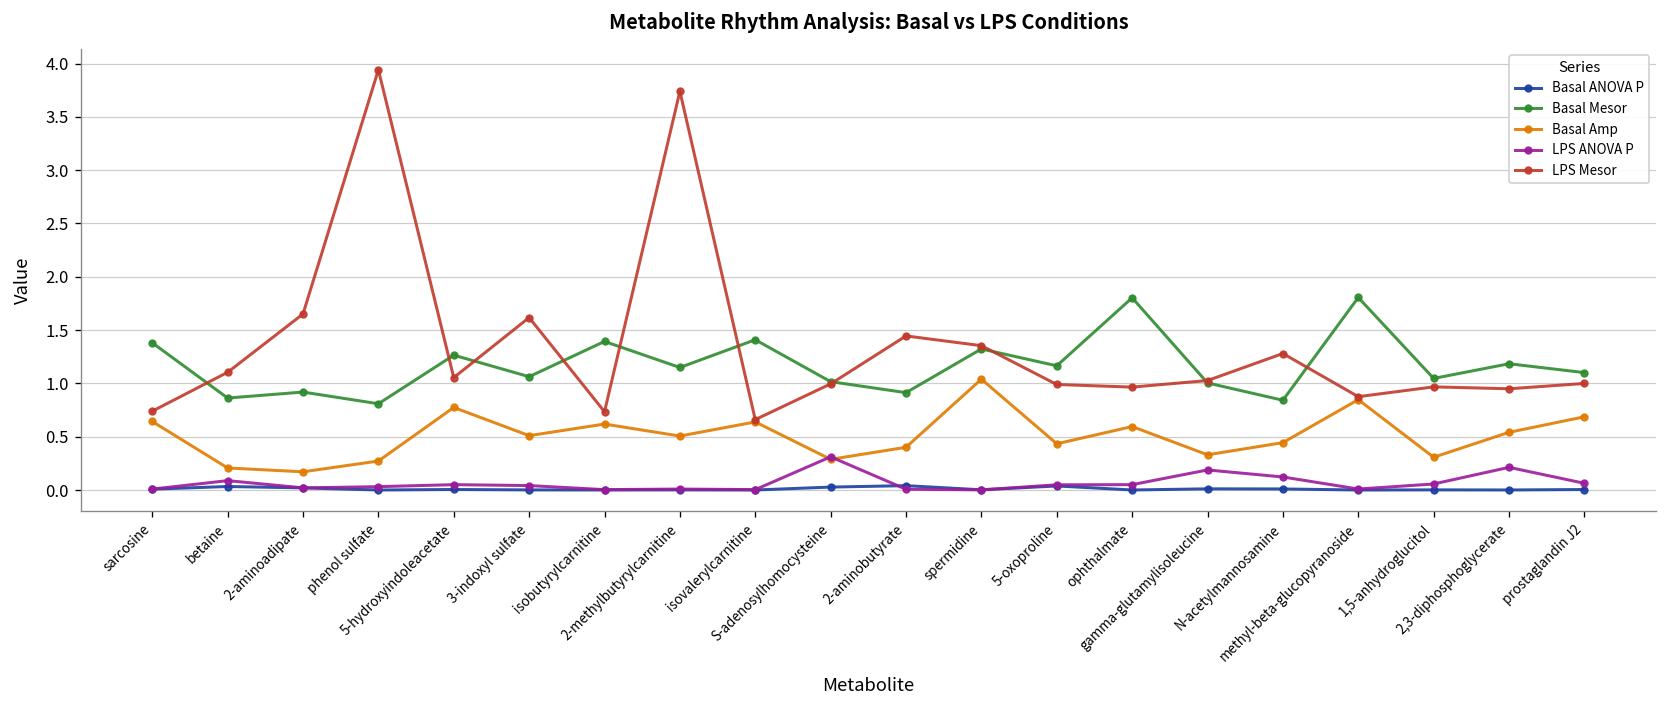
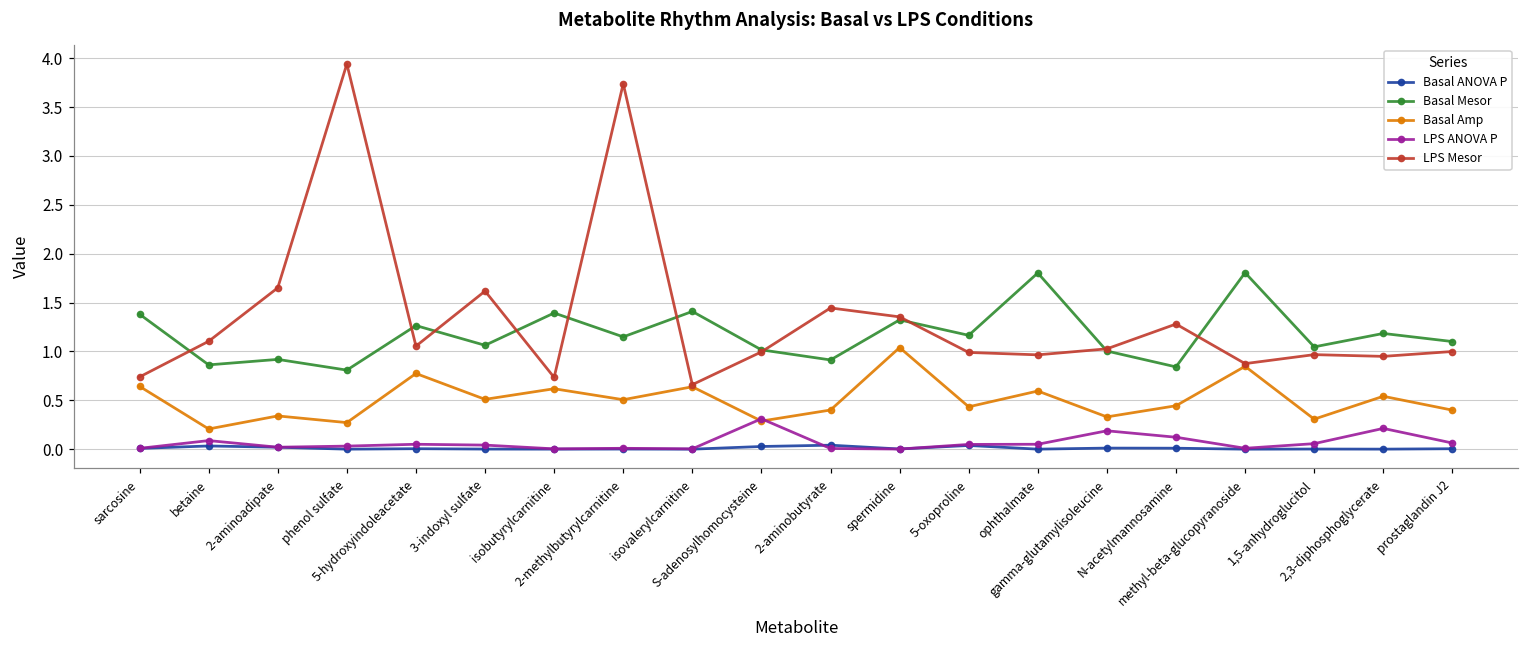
  {
    "Basal ANOVA P": {
      "betaine": 0.0,
      "phenol sulfate": 0.0,
      "5-hydroxyindoleacetate": 0.0,
      "3-indoxyl sulfate": 0.0,
      "S-adenosylhomocysteine": 0.0,
      "2-aminobutyrate": 0.0,
      "ophthalmate": 0.0,
      "gamma-glutamylisoleucine": 0.0,
      "N-acetylmannosamine": 0.0,
      "1,5-anhydroglucitol": 0.0,
      "2,3-diphosphoglycerate": 0.0,
      "prostaglandin J2": 0.0
    },
    "Basal Mesor": {
      "sarcosine": 1.4,
      "betaine": 0.9,
      "2-aminoadipate": 0.9,
      "phenol sulfate": 0.8,
      "5-hydroxyindoleacetate": 1.3,
      "3-indoxyl sulfate": 1.1,
      "isobutyrylcarnitine": 1.4,
      "2-methylbutyrylcarnitine": 1.1,
      "isovalerylcarnitine": 1.4,
      "2-aminobutyrate": 0.9,
      "spermidine": 1.3,
      "5-oxoproline": 1.2,
      "ophthalmate": 1.8,
      "N-acetylmannosamine": 0.8,
      "methyl-beta-glucopyranoside": 1.8,
      "1,5-anhydroglucitol": 1.0,
      "2,3-diphosphoglycerate": 1.2,
      "prostaglandin J2": 1.1
    },
    "Basal Amp": {
      "sarcosine": 0.6,
      "betaine": 0.2,
-     "2-aminoadipate": 0.2,
+     "2-aminoadipate": 0.3,
      "phenol sulfate": 0.3,
      "5-hydroxyindoleacetate": 0.8,
      "3-indoxyl sulfate": 0.5,
      "isobutyrylcarnitine": 0.6,
      "2-methylbutyrylcarnitine": 0.5,
      "2-aminobutyrate": 0.4,
      "spermidine": 1.0,
      "5-oxoproline": 0.4,
      "ophthalmate": 0.6,
      "gamma-glutamylisoleucine": 0.3,
      "N-acetylmannosamine": 0.4,
      "1,5-anhydroglucitol": 0.3,
      "2,3-diphosphoglycerate": 0.5,
-     "prostaglandin J2": 0.7
+     "prostaglandin J2": 0.4
    },
    "LPS ANOVA P": {
      "betaine": 0.1,
      "phenol sulfate": 0.0,
      "5-hydroxyindoleacetate": 0.1,
      "3-indoxyl sulfate": 0.0,
      "2-aminobutyrate": 0.0,
      "ophthalmate": 0.1,
      "gamma-glutamylisoleucine": 0.2,
      "N-acetylmannosamine": 0.1,
      "1,5-anhydroglucitol": 0.1,
      "2,3-diphosphoglycerate": 0.2,
      "prostaglandin J2": 0.1
    },
    "LPS Mesor": {
      "sarcosine": 0.7,
      "betaine": 1.1,
      "2-aminoadipate": 1.7,
      "phenol sulfate": 3.9,
      "5-hydroxyindoleacetate": 1.1,
      "3-indoxyl sulfate": 1.6,
      "isobutyrylcarnitine": 0.7,
      "2-methylbutyrylcarnitine": 3.7,
      "2-aminobutyrate": 1.4,
      "spermidine": 1.4,
      "5-oxoproline": 1.0,
      "ophthalmate": 1.0,
      "N-acetylmannosamine": 1.3,
      "1,5-anhydroglucitol": 1.0,
      "2,3-diphosphoglycerate": 0.9,
      "prostaglandin J2": 1.0
    }
  }
